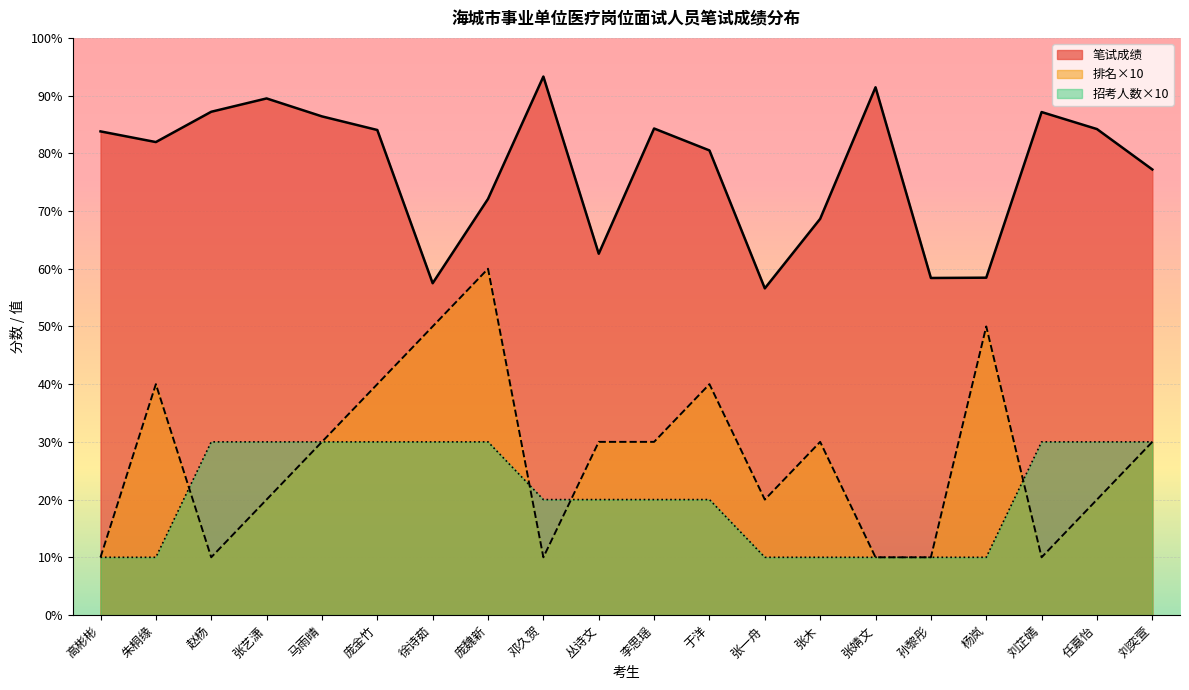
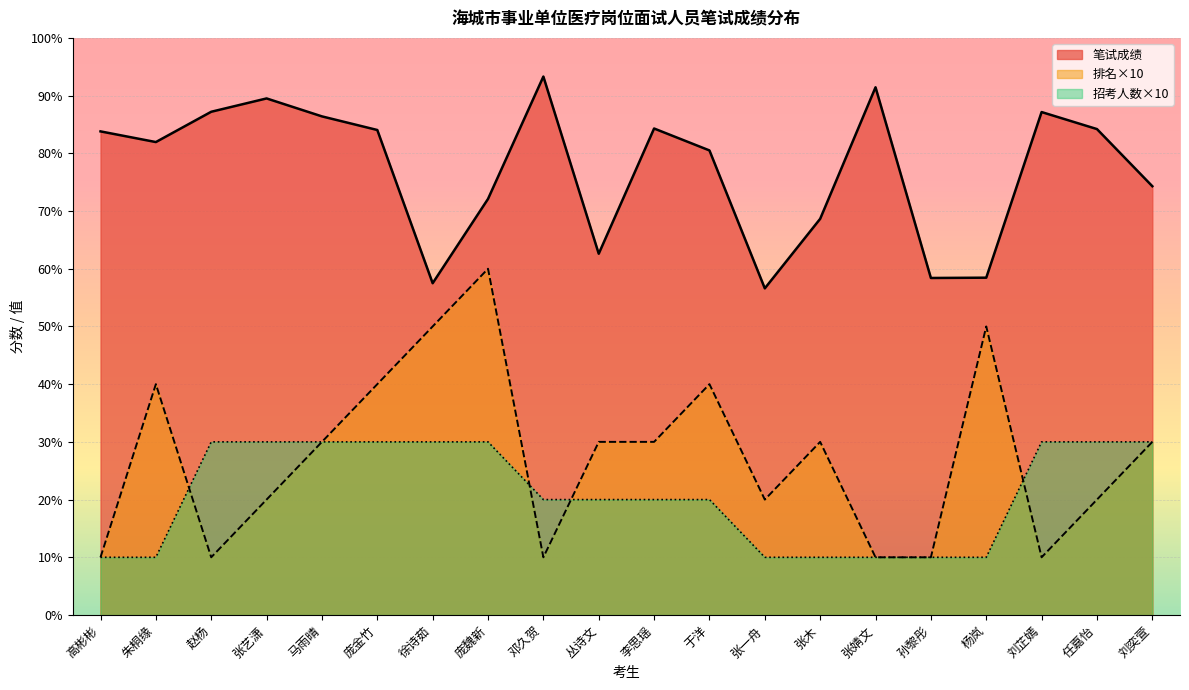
  {
    "笔试成绩": {
      "高彬彬": "84%",
      "朱桐缘": "82%",
      "赵杨": "87%",
      "张艺潇": "90%",
      "马雨晴": "86%",
      "庞金竹": "84%",
      "徐诗茹": "57%",
      "庞魏新": "72%",
      "邓久贺": "93%",
      "丛诗文": "63%",
      "李思瑶": "84%",
      "于洋": "81%",
      "张一舟": "57%",
      "张木": "69%",
      "张婧文": "91%",
      "孙黎彤": "58%",
      "杨岚": "58%",
      "刘芷嫣": "87%",
      "任嘉怡": "84%",
-     "刘奕萱": "77%"
+     "刘奕萱": "74%"
    },
    "排名×10": {
      "朱桐缘": "40%",
      "赵杨": "10%",
      "张艺潇": "20%",
      "庞金竹": "40%",
      "徐诗茹": "50%",
      "庞魏新": "60%",
      "邓久贺": "10%",
      "丛诗文": "30%",
      "李思瑶": "30%",
      "于洋": "40%",
      "张一舟": "20%",
      "张木": "30%",
      "杨岚": "50%",
      "刘芷嫣": "10%",
      "任嘉怡": "20%"
    },
    "招考人数×10": {
      "朱桐缘": "10%",
      "赵杨": "30%",
      "张艺潇": "30%",
      "庞金竹": "30%",
      "徐诗茹": "30%",
      "庞魏新": "30%",
      "邓久贺": "20%",
      "丛诗文": "20%",
      "李思瑶": "20%",
      "于洋": "20%",
      "张一舟": "10%",
      "张木": "10%",
      "杨岚": "10%",
      "刘芷嫣": "30%",
      "任嘉怡": "30%"
    }
  }
